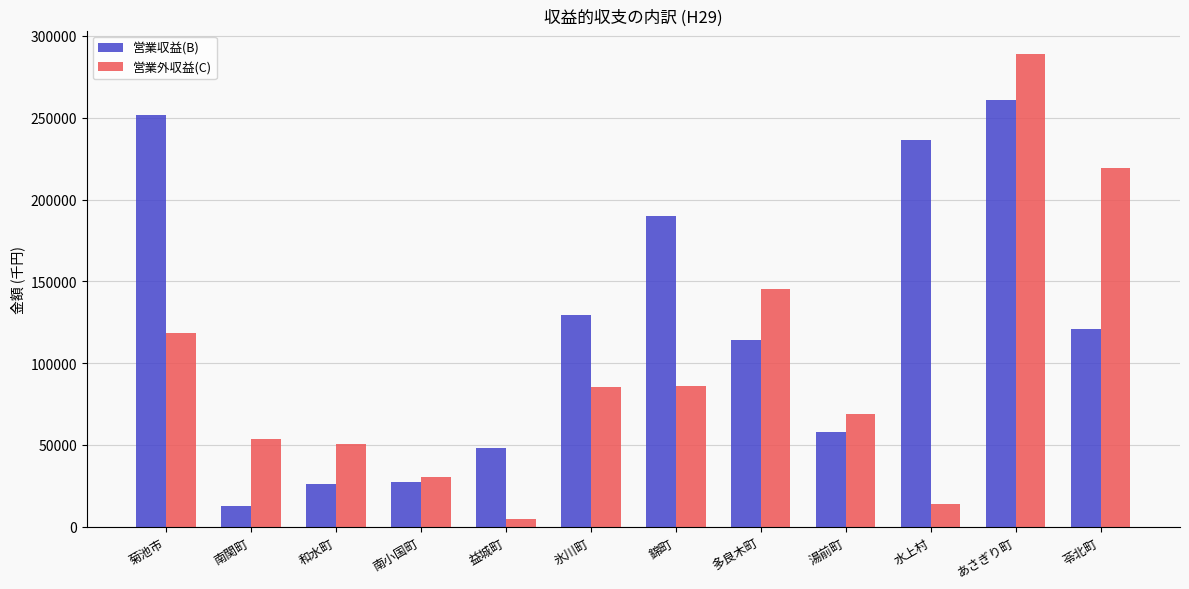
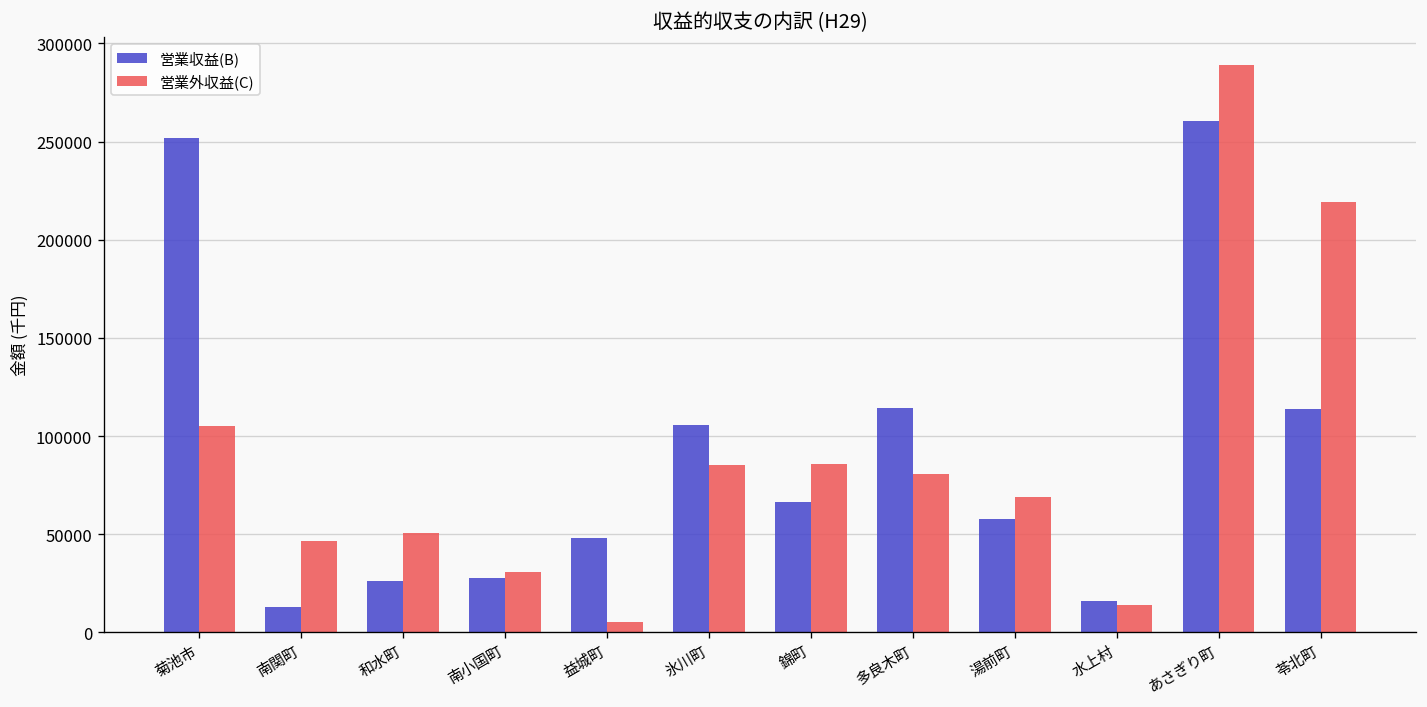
  {
    "営業収益(B)": {
      "菊池市": 252000,
      "南関町": 13000,
      "和水町": 26000,
      "南小国町": 28000,
      "益城町": 48000,
-     "氷川町": 129000,
-     "錦町": 190000,
+     "氷川町": 106000,
+     "錦町": 66000,
      "多良木町": 114000,
      "湯前町": 58000,
-     "水上村": 236000,
+     "水上村": 16000,
      "あさぎり町": 261000,
-     "苓北町": 121000
+     "苓北町": 114000
    },
    "営業外収益(C)": {
-     "菊池市": 119000,
-     "南関町": 54000,
+     "菊池市": 105000,
+     "南関町": 47000,
      "和水町": 50000,
      "南小国町": 31000,
      "益城町": 5000,
      "氷川町": 85000,
      "錦町": 86000,
-     "多良木町": 146000,
+     "多良木町": 81000,
      "湯前町": 69000,
      "水上村": 14000,
      "あさぎり町": 289000,
      "苓北町": 219000
    }
  }
